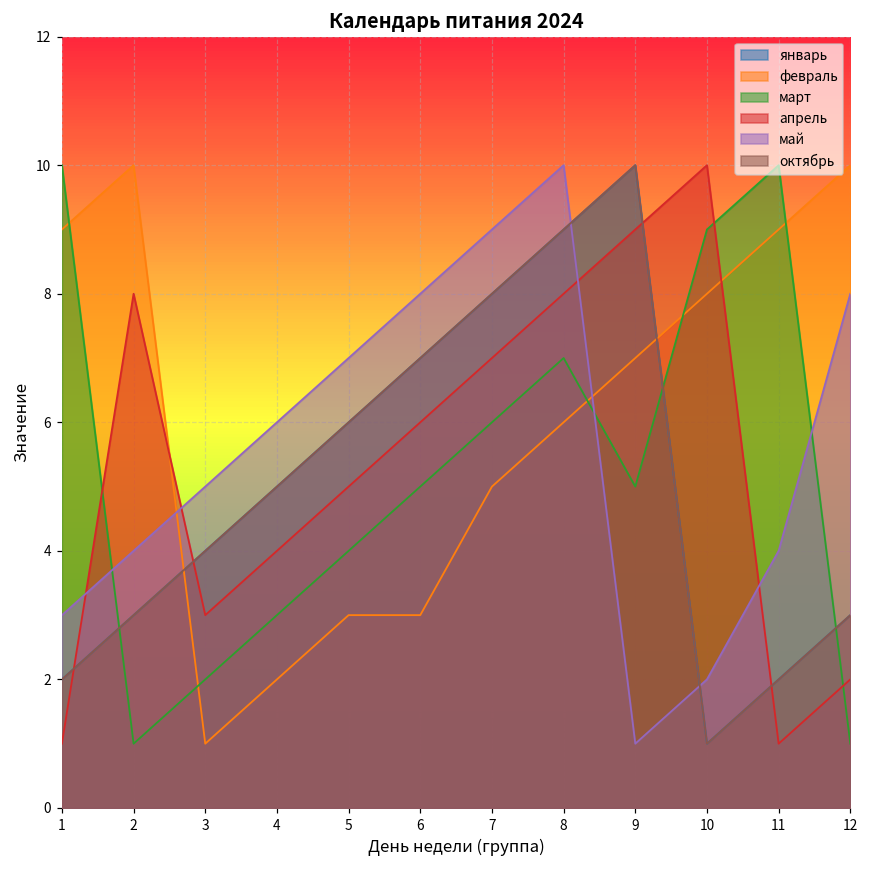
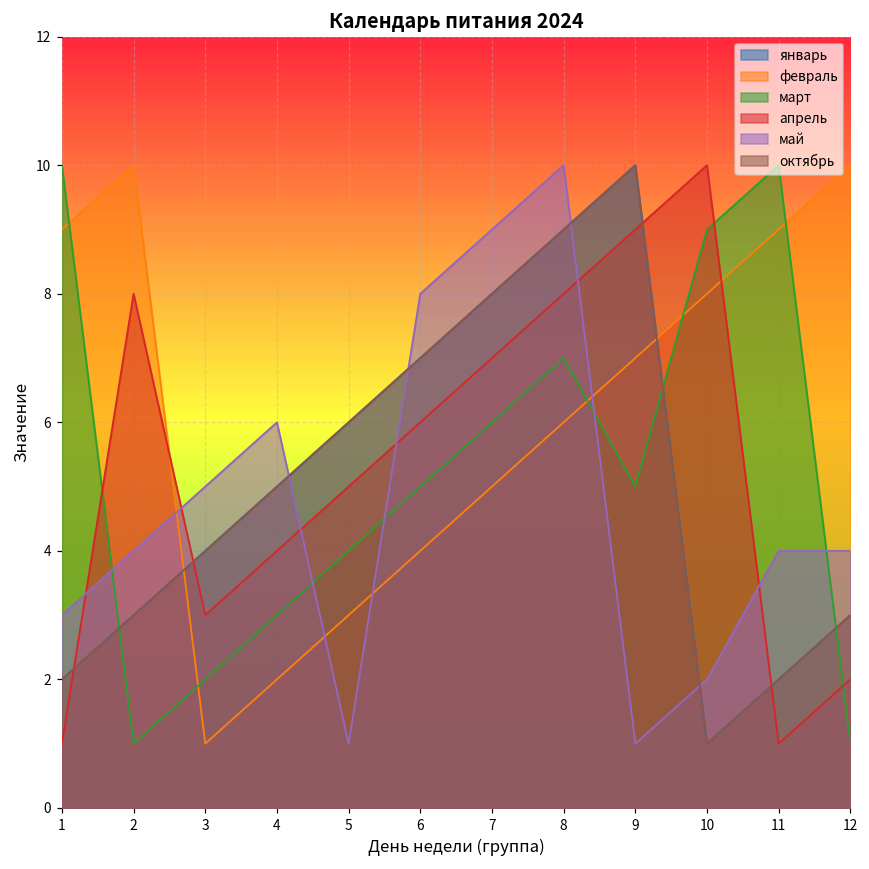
  {
    "октябрь": {
      "1": 2,
      "2": 3,
      "3": 4,
      "4": 5,
      "5": 6,
      "6": 7,
      "7": 8,
      "8": 9,
      "9": 10,
      "10": 1,
      "11": 2,
      "12": 3
    },
    "февраль": {
      "1": 9,
      "2": 10,
      "3": 1,
      "4": 2,
      "5": 3,
-     "6": 3,
+     "6": 4,
      "7": 5,
      "8": 6,
      "9": 7,
      "10": 8,
      "11": 9,
      "12": 10
    },
    "март": {
      "1": 10,
      "2": 1,
      "3": 2,
      "4": 3,
      "5": 4,
      "6": 5,
      "7": 6,
      "8": 7,
      "9": 5,
      "10": 9,
      "12": 1
    },
    "апрель": {
      "1": 1,
      "2": 8,
      "3": 3,
      "4": 4,
      "5": 5,
      "6": 6,
      "7": 7,
      "8": 8,
      "9": 9,
      "10": 10,
      "11": 1,
      "12": 2
    },
    "май": {
      "1": 3,
      "2": 4,
      "3": 5,
      "4": 6,
-     "5": 7,
+     "5": 1,
      "6": 8,
      "7": 9,
      "8": 10,
      "9": 1,
      "10": 2,
      "11": 4,
-     "12": 8
+     "12": 4
    }
  }
